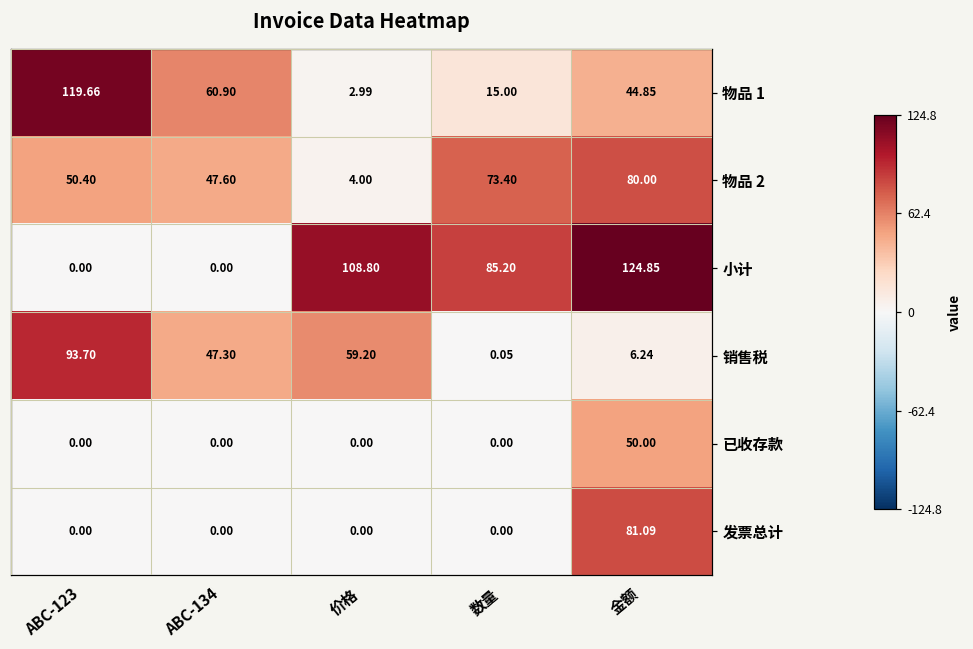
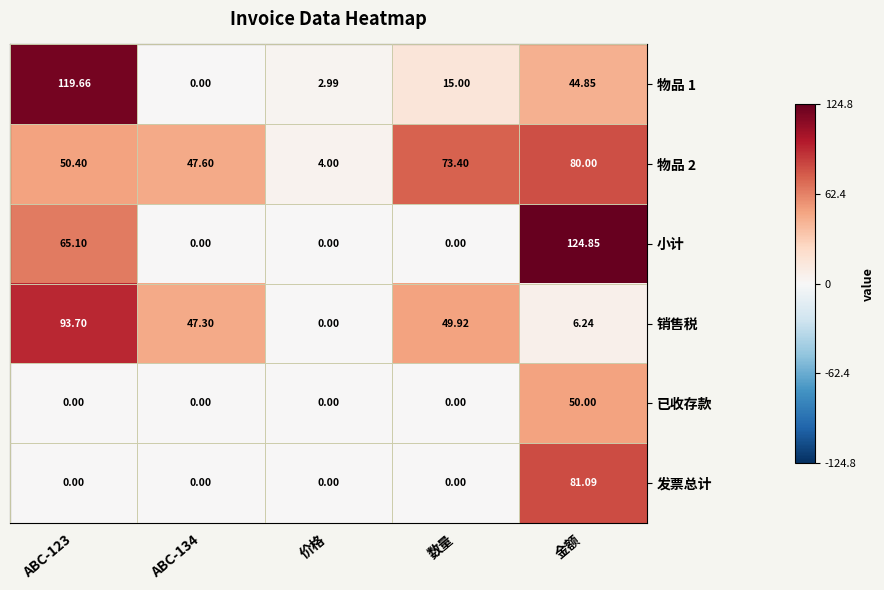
  {
    "物品 1": {
      "ABC-123": 119.66,
-     "ABC-134": 60.90,
+     "ABC-134": 0.00,
      "价格": 2.99,
      "数量": 15.00,
      "金额": 44.85
    },
    "物品 2": {
      "ABC-123": 50.40,
      "ABC-134": 47.60,
      "价格": 4.00,
      "数量": 73.40,
      "金额": 80.00
    },
    "小计": {
-     "ABC-123": 0.00,
+     "ABC-123": 65.10,
      "ABC-134": 0.00,
-     "价格": 108.80,
-     "数量": 85.20,
+     "价格": 0.00,
+     "数量": 0.00,
      "金额": 124.85
    },
    "销售税": {
      "ABC-123": 93.70,
      "ABC-134": 47.30,
-     "价格": 59.20,
-     "数量": 0.05,
+     "价格": 0.00,
+     "数量": 49.92,
      "金额": 6.24
    },
    "已收存款": {
      "ABC-123": 0.00,
      "ABC-134": 0.00,
      "价格": 0.00,
      "数量": 0.00,
      "金额": 50.00
    },
    "发票总计": {
      "ABC-123": 0.00,
      "ABC-134": 0.00,
      "价格": 0.00,
      "数量": 0.00,
      "金额": 81.09
    }
  }
